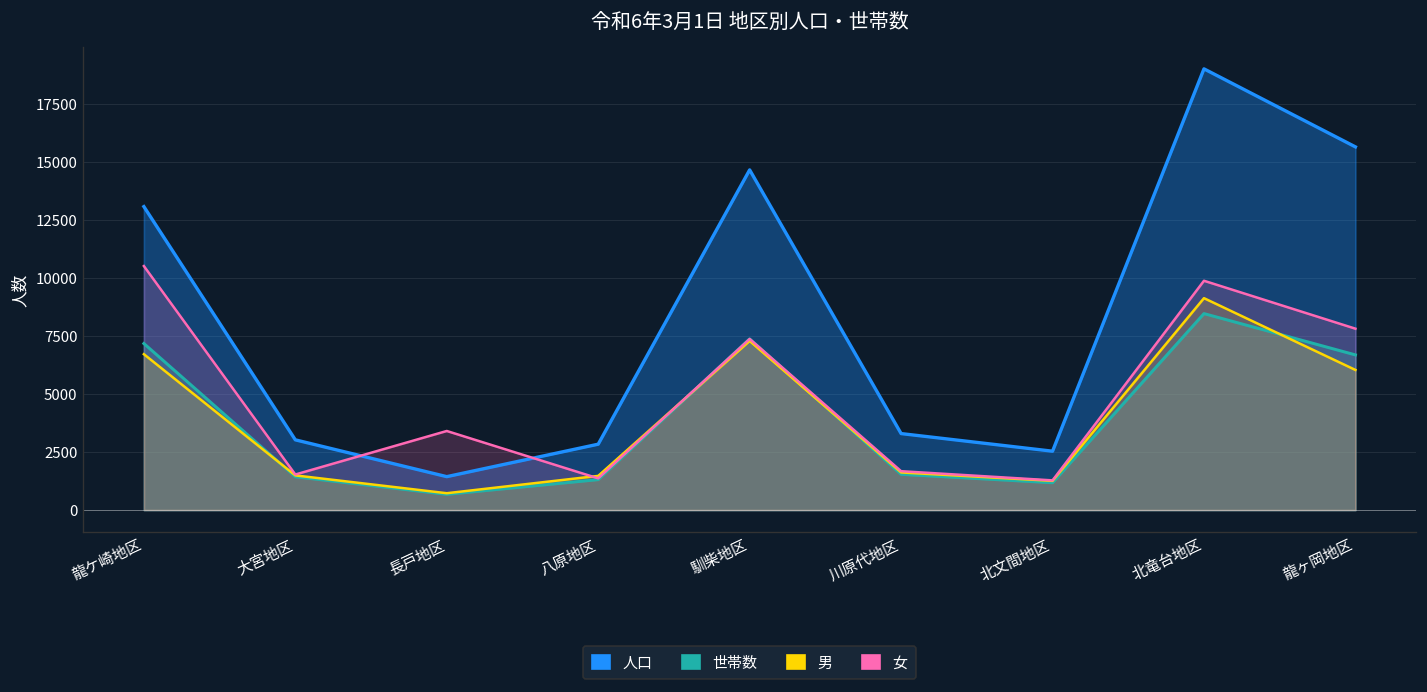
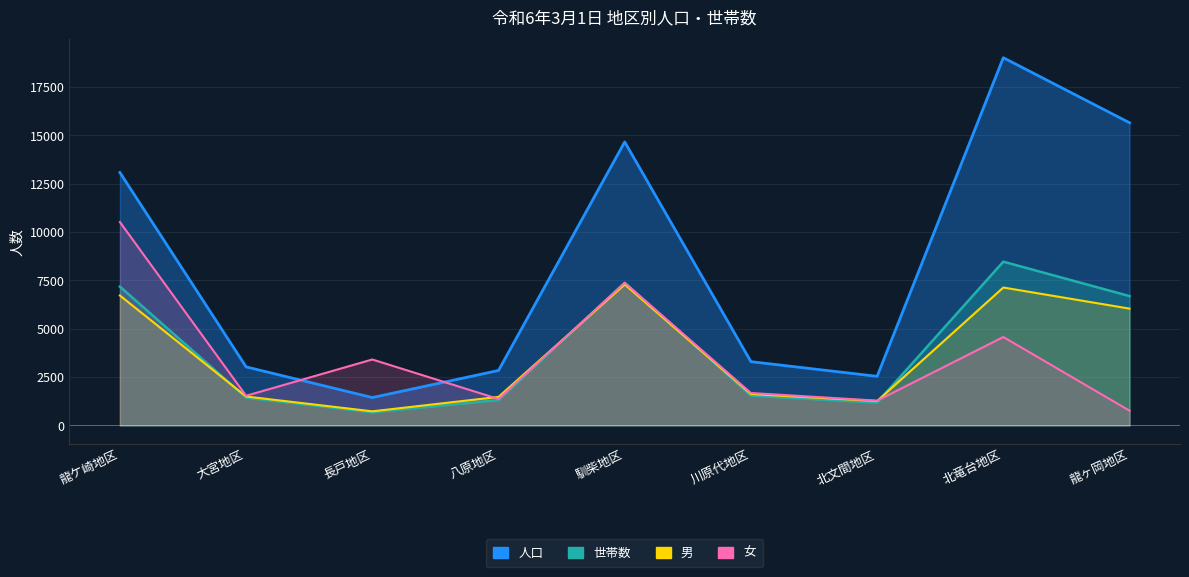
  {
    "男": {
      "龍ケ崎地区": 6700,
-     "北竜台地区": 9100,
+     "北竜台地区": 7100,
      "龍ヶ岡地区": 6000
    },
    "女": {
      "龍ケ崎地区": 10500,
      "長戸地区": 3400,
-     "北竜台地区": 9900,
-     "龍ヶ岡地区": 7800
+     "北竜台地区": 4600,
+     "龍ヶ岡地区": 800
    }
  }
